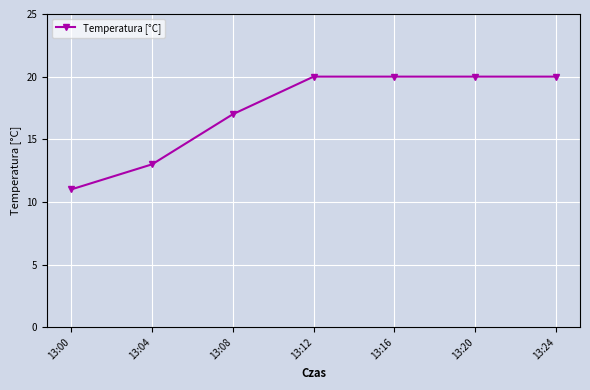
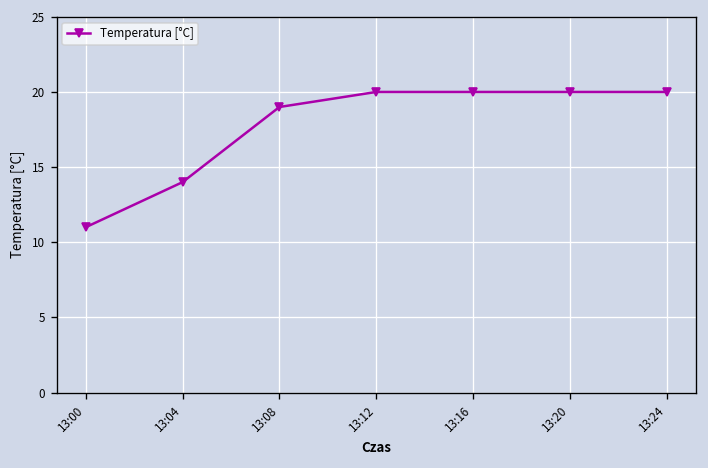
  {
    "13:00": 11,
-   "13:04": 13,
-   "13:08": 17,
+   "13:04": 14,
+   "13:08": 19,
    "13:12": 20,
    "13:16": 20,
    "13:20": 20,
    "13:24": 20
  }
